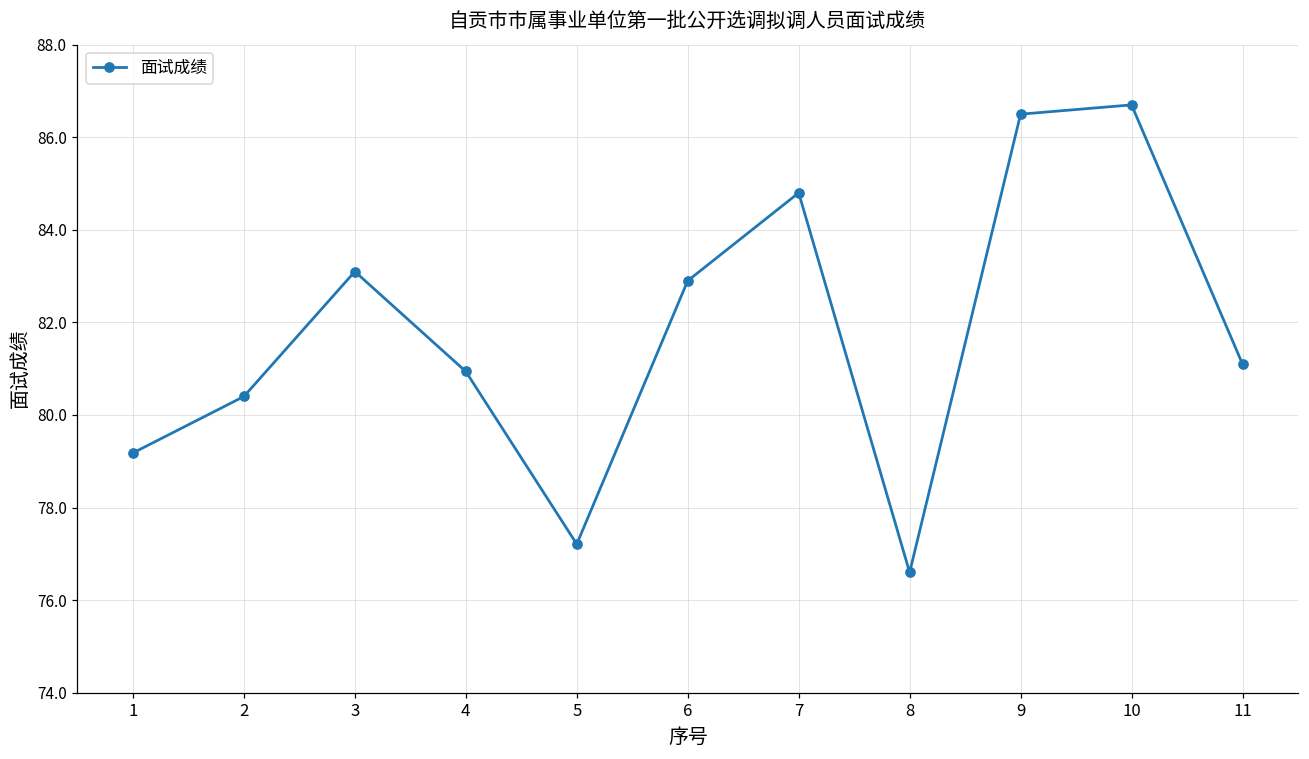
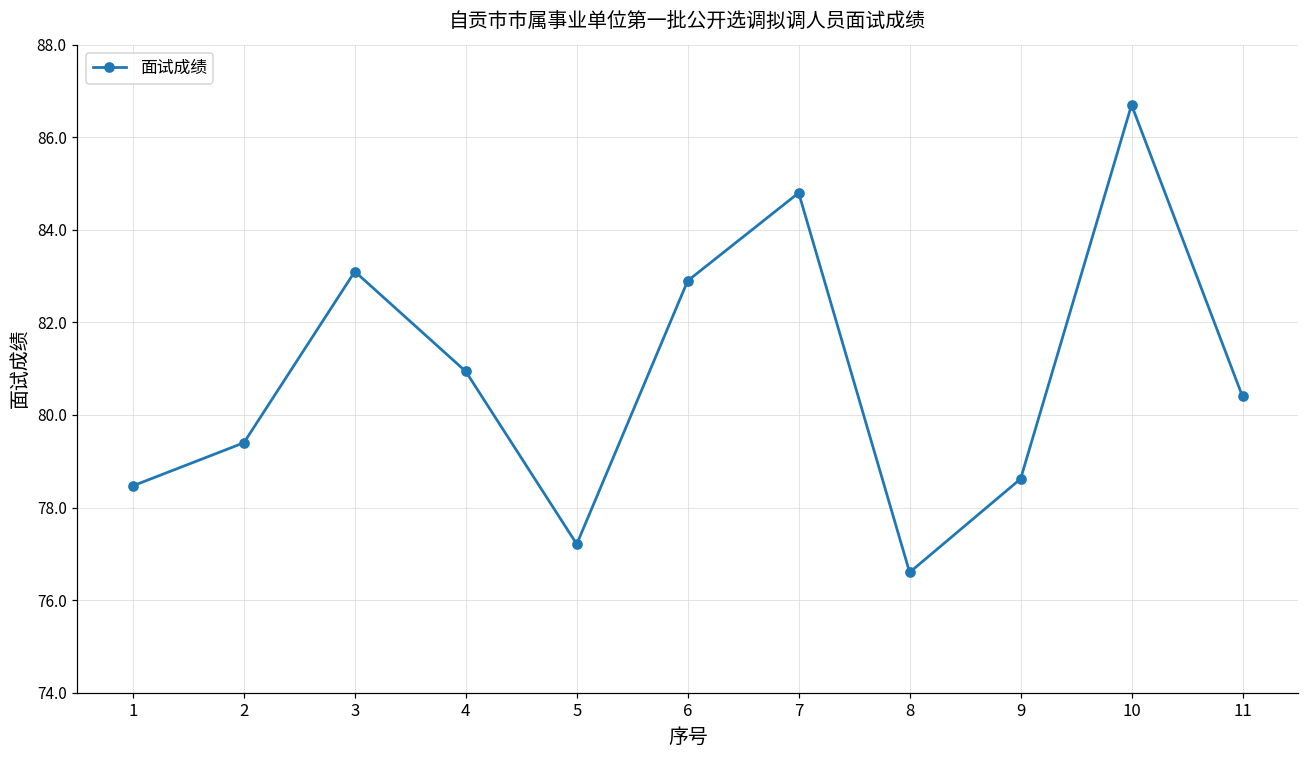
  {
-   "1": 79.2,
-   "2": 80.4,
+   "1": 78.5,
+   "2": 79.4,
    "3": 83.1,
    "4": 80.9,
    "5": 77.2,
    "6": 82.9,
    "7": 84.8,
    "8": 76.6,
-   "9": 86.5,
+   "9": 78.6,
    "10": 86.7,
-   "11": 81.1
+   "11": 80.4
  }
